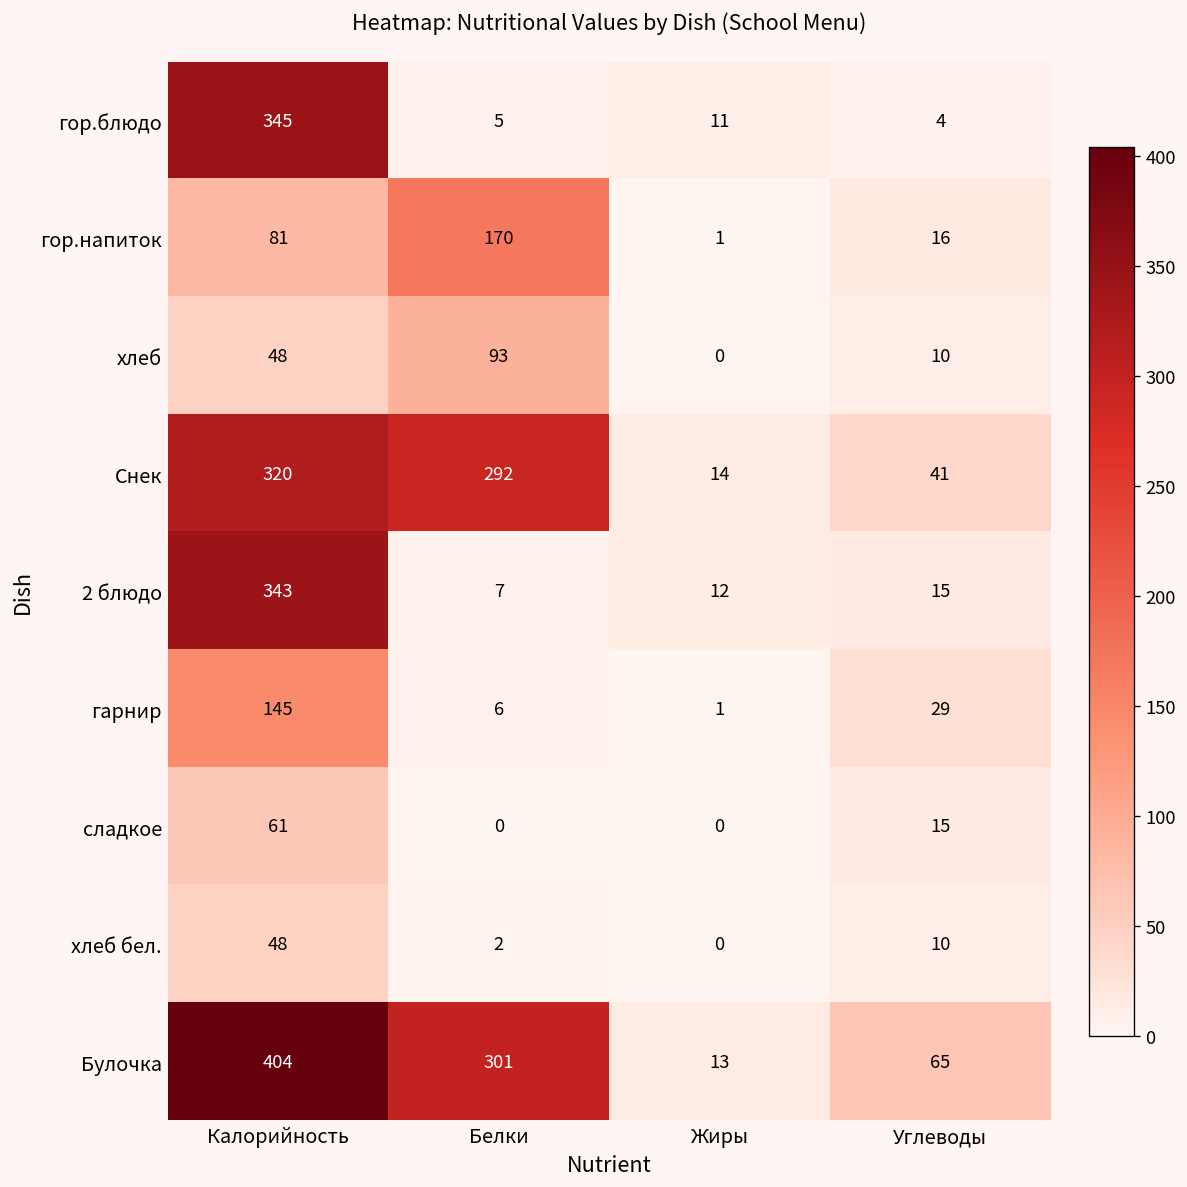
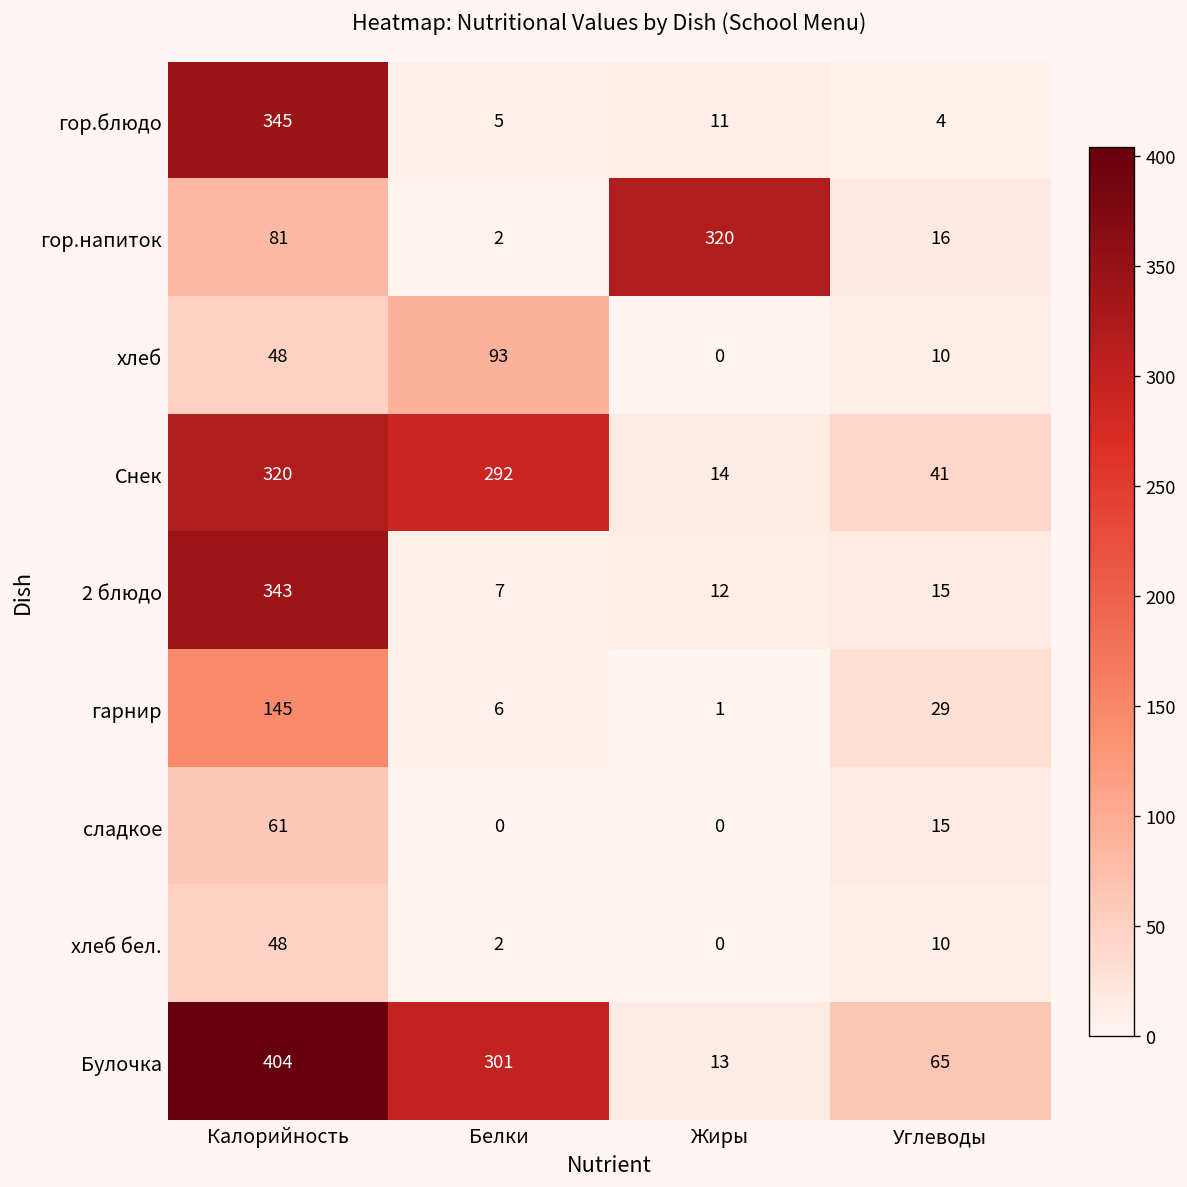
  {
    "гор.блюдо": {
      "Калорийность": 345,
      "Белки": 5,
      "Жиры": 11,
      "Углеводы": 4
    },
    "гор.напиток": {
      "Калорийность": 81,
-     "Белки": 170,
-     "Жиры": 1,
+     "Белки": 2,
+     "Жиры": 320,
      "Углеводы": 16
    },
    "хлеб": {
      "Калорийность": 48,
      "Белки": 93,
      "Жиры": 0,
      "Углеводы": 10
    },
    "Снек": {
      "Калорийность": 320,
      "Белки": 292,
      "Жиры": 14,
      "Углеводы": 41
    },
    "2 блюдо": {
      "Калорийность": 343,
      "Белки": 7,
      "Жиры": 12,
      "Углеводы": 15
    },
    "гарнир": {
      "Калорийность": 145,
      "Белки": 6,
      "Жиры": 1,
      "Углеводы": 29
    },
    "сладкое": {
      "Калорийность": 61,
      "Белки": 0,
      "Жиры": 0,
      "Углеводы": 15
    },
    "хлеб бел.": {
      "Калорийность": 48,
      "Белки": 2,
      "Жиры": 0,
      "Углеводы": 10
    },
    "Булочка": {
      "Калорийность": 404,
      "Белки": 301,
      "Жиры": 13,
      "Углеводы": 65
    }
  }
